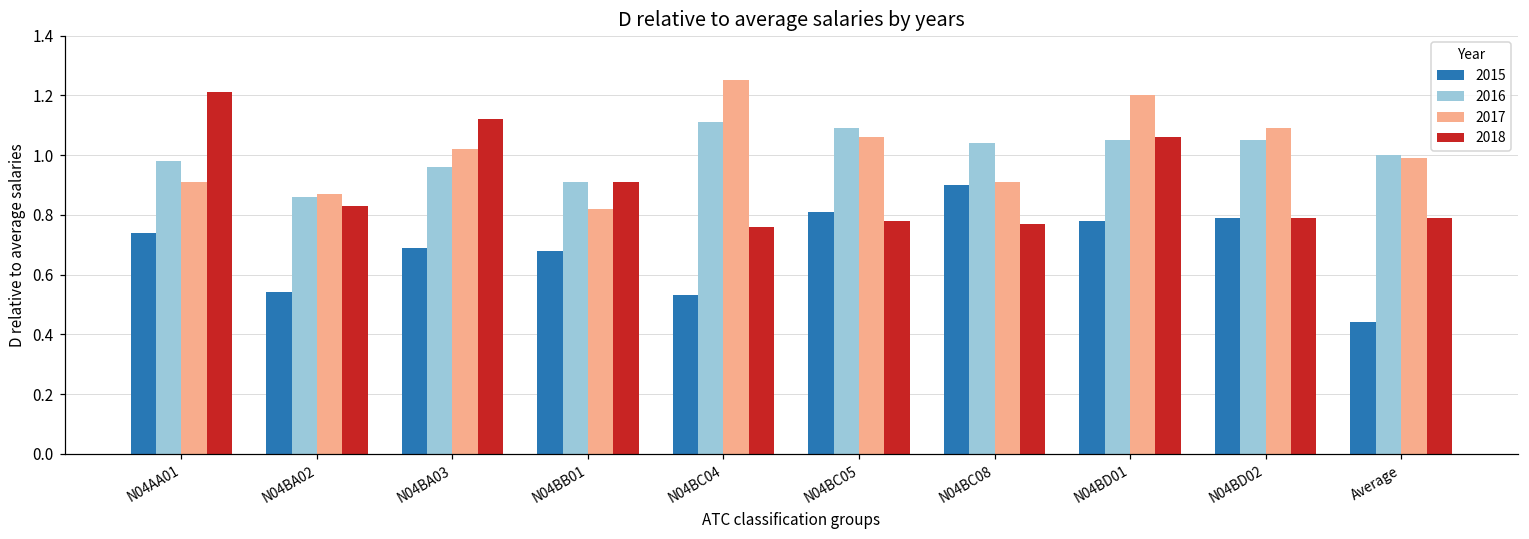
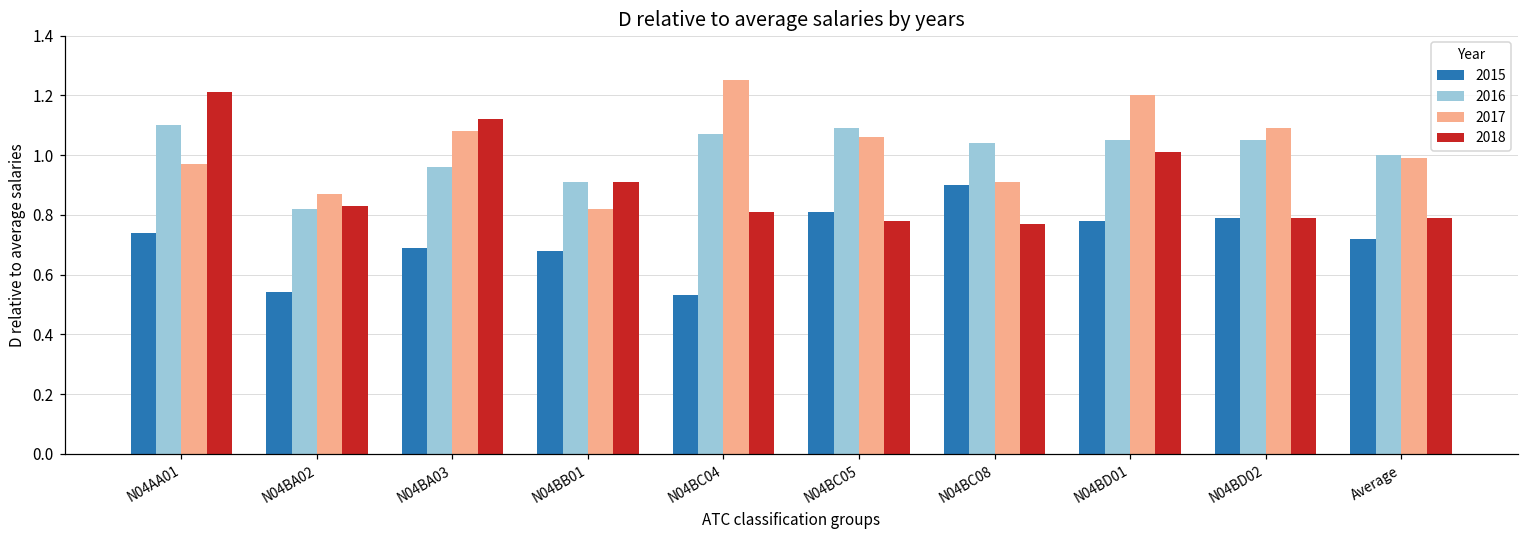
  {
    "2015": {
      "N04AA01": 0.74,
      "N04BA02": 0.54,
      "N04BA03": 0.69,
      "N04BB01": 0.68,
      "N04BC04": 0.53,
      "N04BC05": 0.81,
      "N04BC08": 0.90,
      "N04BD01": 0.78,
      "N04BD02": 0.79,
-     "Average": 0.44
+     "Average": 0.72
    },
    "2016": {
-     "N04AA01": 0.98,
-     "N04BA02": 0.86,
+     "N04AA01": 1.10,
+     "N04BA02": 0.82,
      "N04BA03": 0.96,
      "N04BB01": 0.91,
-     "N04BC04": 1.11,
+     "N04BC04": 1.07,
      "N04BC05": 1.09,
      "N04BC08": 1.04,
      "N04BD01": 1.05,
      "N04BD02": 1.05,
      "Average": 1.00
    },
    "2017": {
-     "N04AA01": 0.91,
+     "N04AA01": 0.97,
      "N04BA02": 0.87,
-     "N04BA03": 1.02,
+     "N04BA03": 1.08,
      "N04BB01": 0.82,
      "N04BC04": 1.25,
      "N04BC05": 1.06,
      "N04BC08": 0.91,
      "N04BD01": 1.20,
      "N04BD02": 1.09,
      "Average": 0.99
    },
    "2018": {
      "N04AA01": 1.21,
      "N04BA02": 0.83,
      "N04BA03": 1.12,
      "N04BB01": 0.91,
-     "N04BC04": 0.76,
+     "N04BC04": 0.81,
      "N04BC05": 0.78,
      "N04BC08": 0.77,
-     "N04BD01": 1.06,
+     "N04BD01": 1.01,
      "N04BD02": 0.79,
      "Average": 0.79
    }
  }
